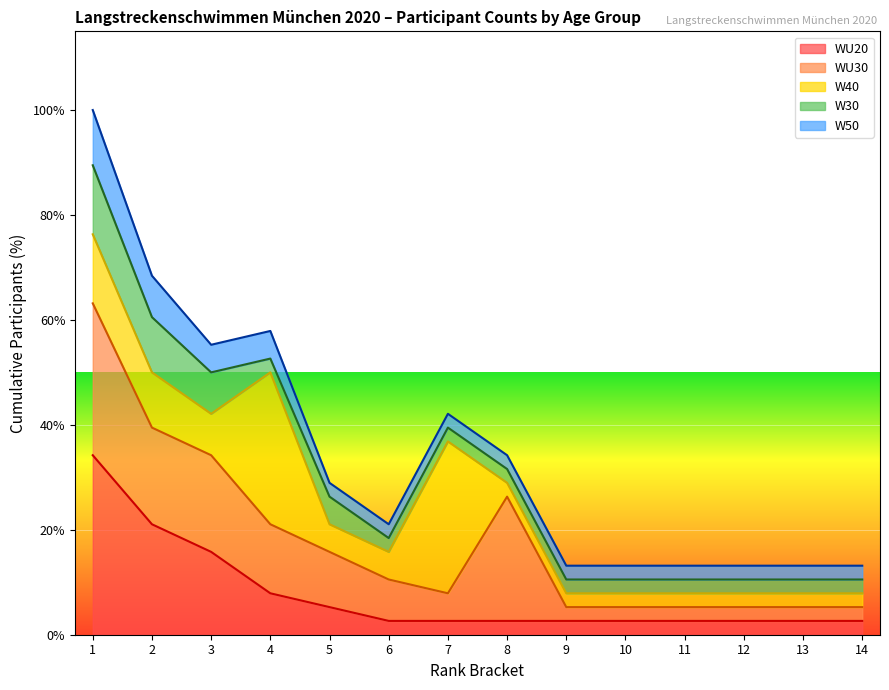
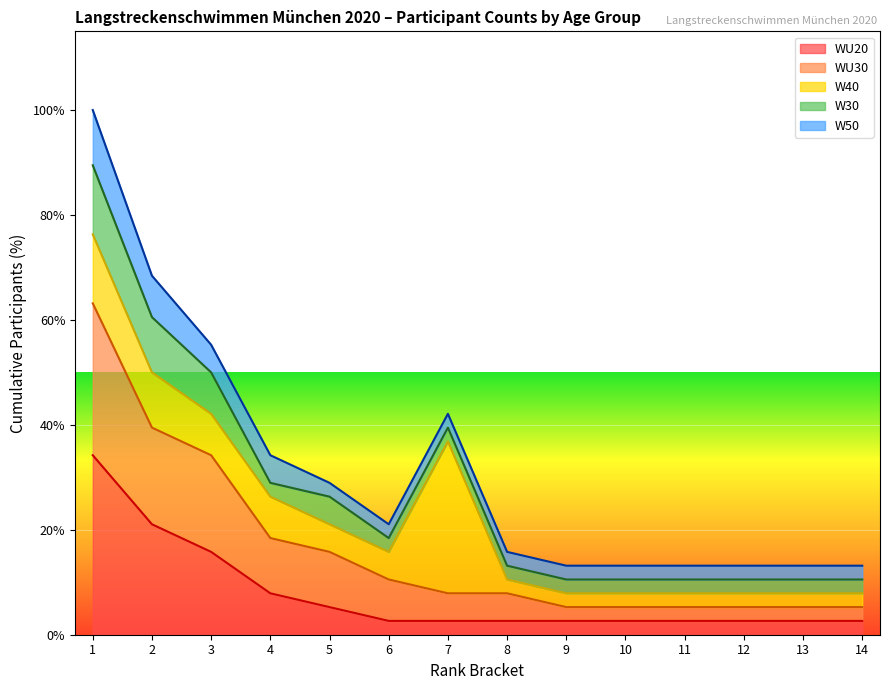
  {
    "WU20": {
      "1": "34%",
      "2": "21%",
      "3": "16%",
      "4": "8%",
      "5": "5%",
      "6": "3%",
      "7": "3%",
      "8": "3%",
      "9": "3%",
      "10": "3%",
      "11": "3%",
      "12": "3%",
      "13": "3%",
      "14": "3%"
    },
    "WU30": {
      "1": "29%",
      "2": "18%",
      "3": "18%",
-     "4": "13%",
+     "4": "11%",
      "5": "11%",
      "6": "8%",
      "7": "5%",
-     "8": "24%",
+     "8": "5%",
      "9": "3%",
      "10": "3%",
      "11": "3%",
      "12": "3%",
      "13": "3%",
      "14": "3%"
    },
    "W40": {
      "1": "13%",
      "2": "11%",
      "3": "8%",
-     "4": "29%",
+     "4": "8%",
      "5": "5%",
      "6": "5%",
      "7": "29%",
      "8": "3%",
      "9": "3%",
      "10": "3%",
      "11": "3%",
      "12": "3%",
      "13": "3%",
      "14": "3%"
    },
    "W30": {
      "1": "13%",
      "2": "11%",
      "3": "8%",
      "4": "3%",
      "5": "5%",
      "6": "3%",
      "7": "3%",
      "8": "3%",
      "9": "3%",
      "10": "3%",
      "11": "3%",
      "12": "3%",
      "13": "3%",
      "14": "3%"
    },
    "W50": {
      "1": "11%",
      "2": "8%",
      "3": "5%",
      "4": "5%",
      "5": "3%",
      "6": "3%",
      "7": "3%",
      "8": "3%",
      "9": "3%",
      "10": "3%",
      "11": "3%",
      "12": "3%",
      "13": "3%",
      "14": "3%"
    }
  }
